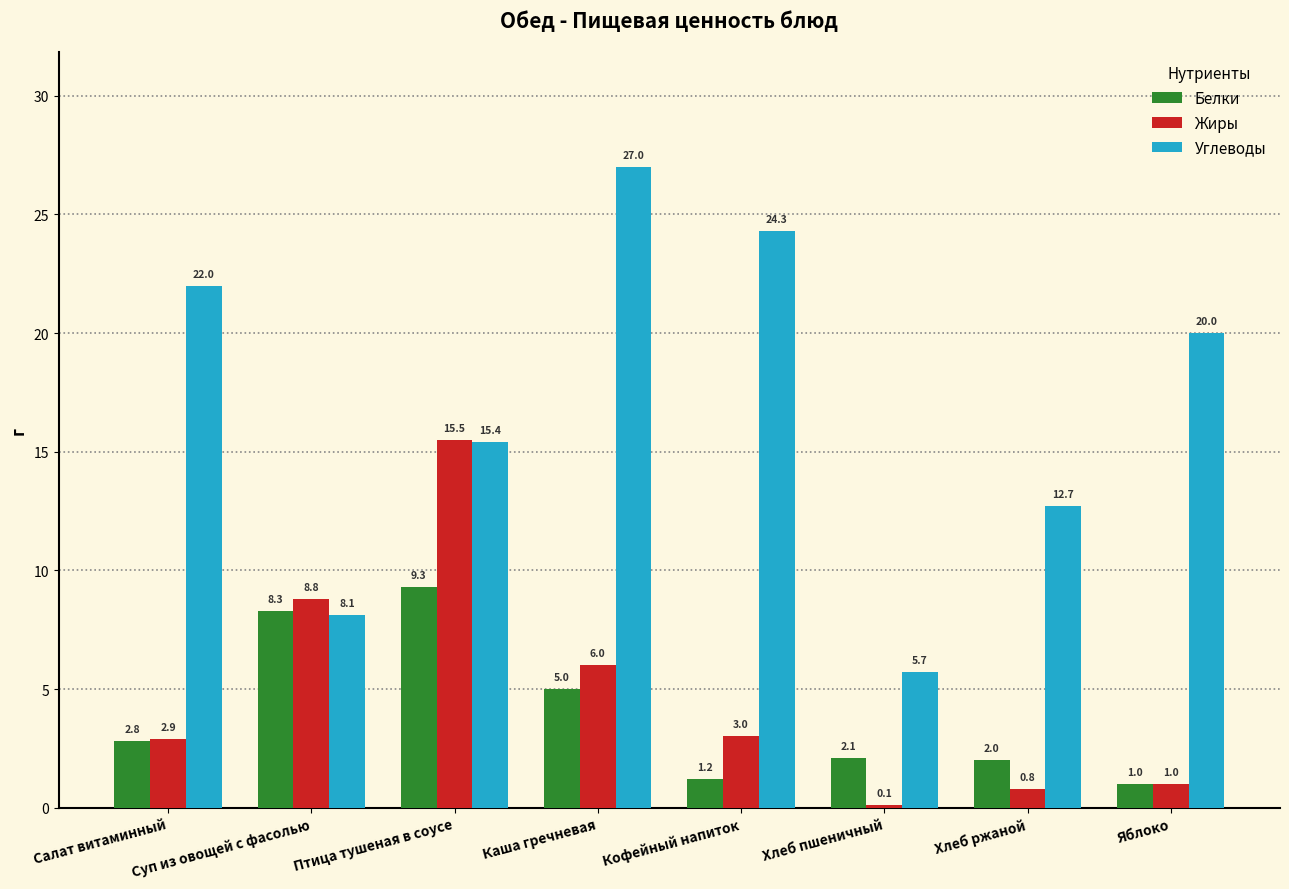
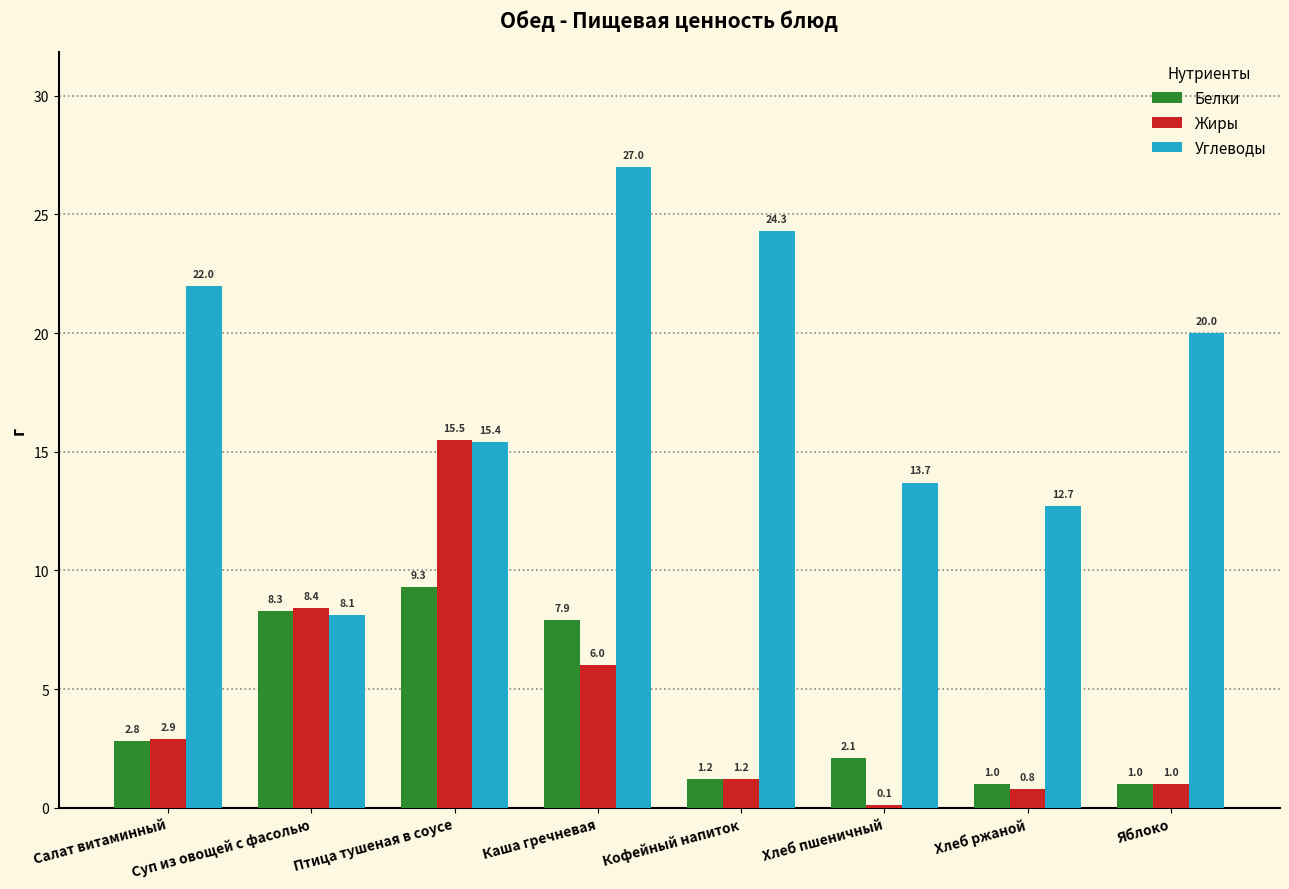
  {
    "Белки": {
      "Салат витаминный": 2.8,
      "Суп из овощей с фасолью": 8.3,
      "Птица тушеная в соусе": 9.3,
-     "Каша гречневая": 5.0,
+     "Каша гречневая": 7.9,
      "Кофейный напиток": 1.2,
      "Хлеб пшеничный": 2.1,
-     "Хлеб ржаной": 2.0,
+     "Хлеб ржаной": 1.0,
      "Яблоко": 1.0
    },
    "Жиры": {
      "Салат витаминный": 2.9,
-     "Суп из овощей с фасолью": 8.8,
+     "Суп из овощей с фасолью": 8.4,
      "Птица тушеная в соусе": 15.5,
      "Каша гречневая": 6.0,
-     "Кофейный напиток": 3.0,
+     "Кофейный напиток": 1.2,
      "Хлеб пшеничный": 0.1,
      "Хлеб ржаной": 0.8,
      "Яблоко": 1.0
    },
    "Углеводы": {
      "Салат витаминный": 22.0,
      "Суп из овощей с фасолью": 8.1,
      "Птица тушеная в соусе": 15.4,
      "Каша гречневая": 27.0,
      "Кофейный напиток": 24.3,
-     "Хлеб пшеничный": 5.7,
+     "Хлеб пшеничный": 13.7,
      "Хлеб ржаной": 12.7,
      "Яблоко": 20.0
    }
  }
